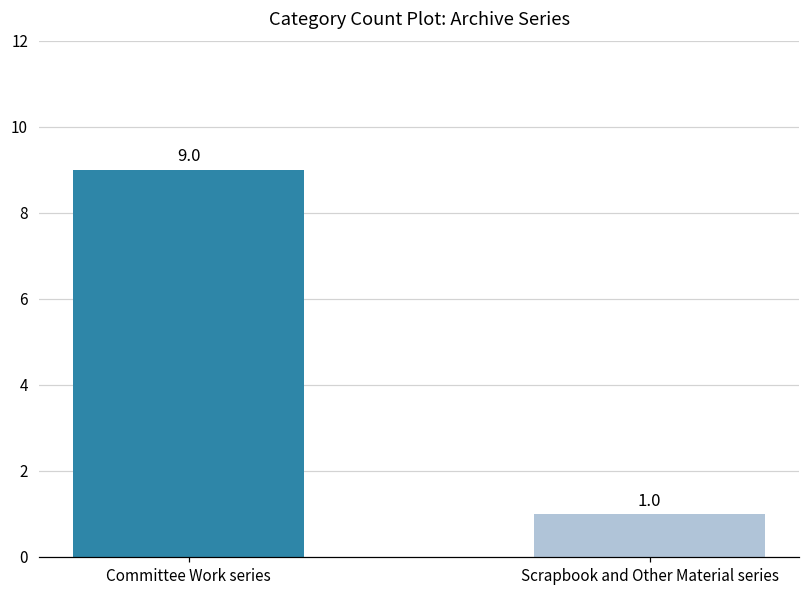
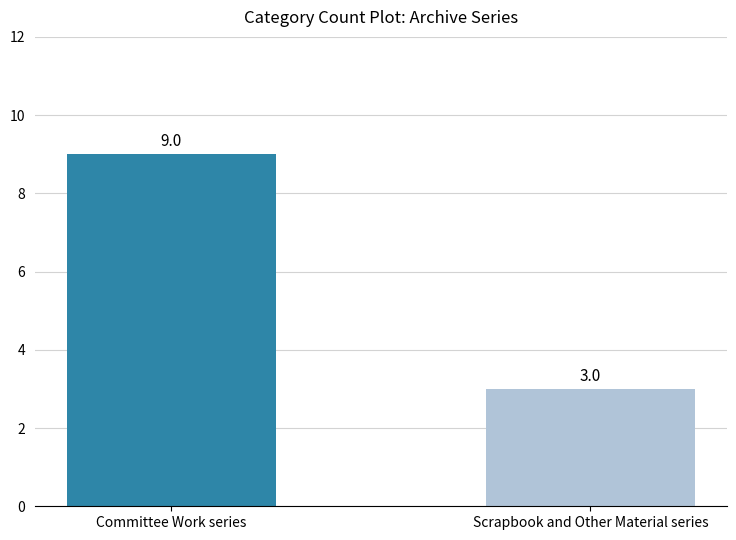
  {
    "Committee Work series": 9.0,
-   "Scrapbook and Other Material series": 1.0
+   "Scrapbook and Other Material series": 3.0
  }
